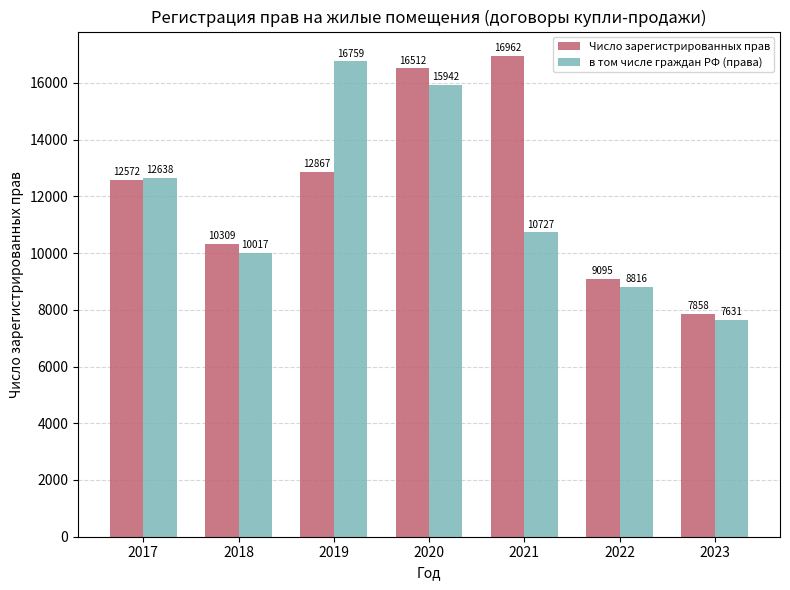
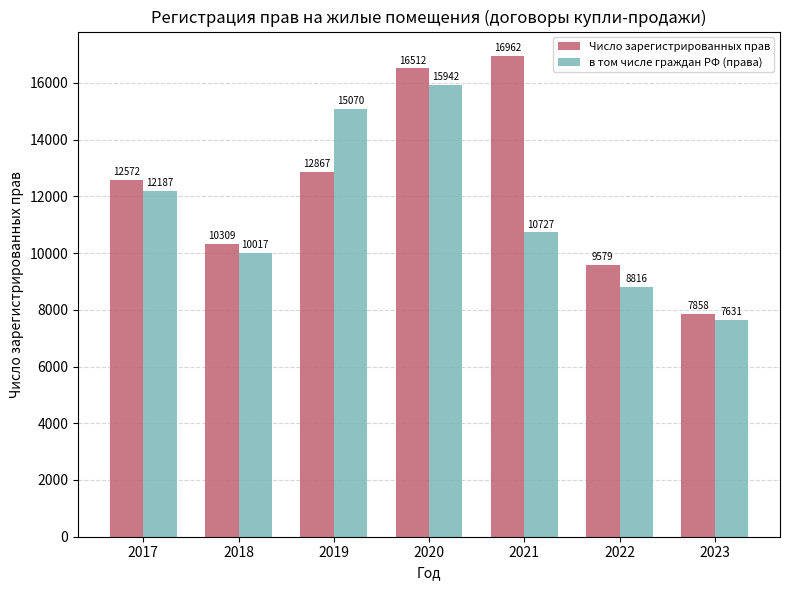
  {
    "Число зарегистрированных прав": {
      "2017": 12572,
      "2018": 10309,
      "2019": 12867,
      "2020": 16512,
      "2021": 16962,
-     "2022": 9095,
+     "2022": 9579,
      "2023": 7858
    },
    "в том числе граждан РФ (права)": {
-     "2017": 12638,
+     "2017": 12187,
      "2018": 10017,
-     "2019": 16759,
+     "2019": 15070,
      "2020": 15942,
      "2021": 10727,
      "2022": 8816,
      "2023": 7631
    }
  }
